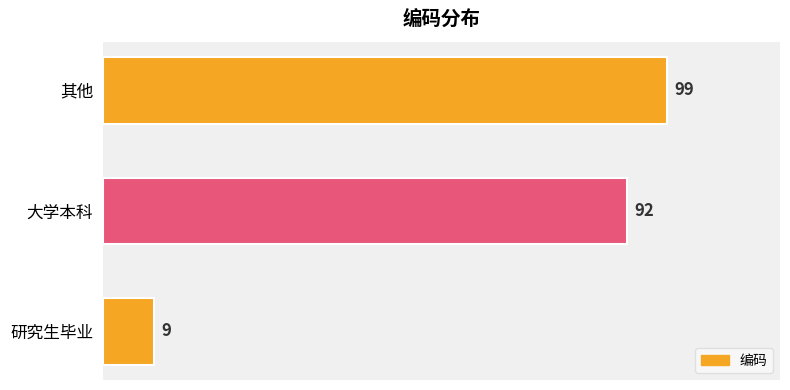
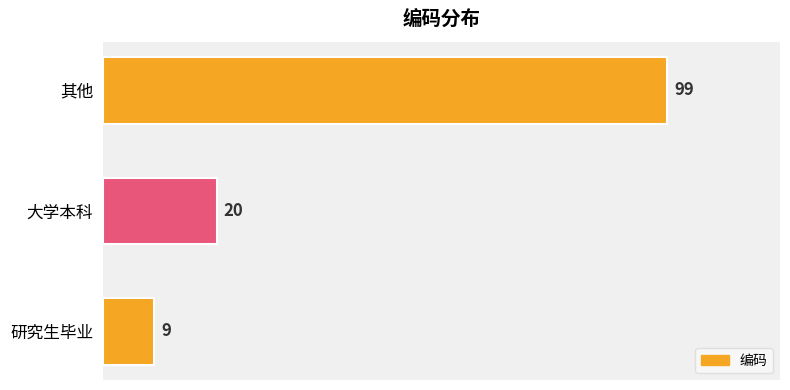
  {
    "其他": 99,
-   "大学本科": 92,
+   "大学本科": 20,
    "研究生毕业": 9
  }
